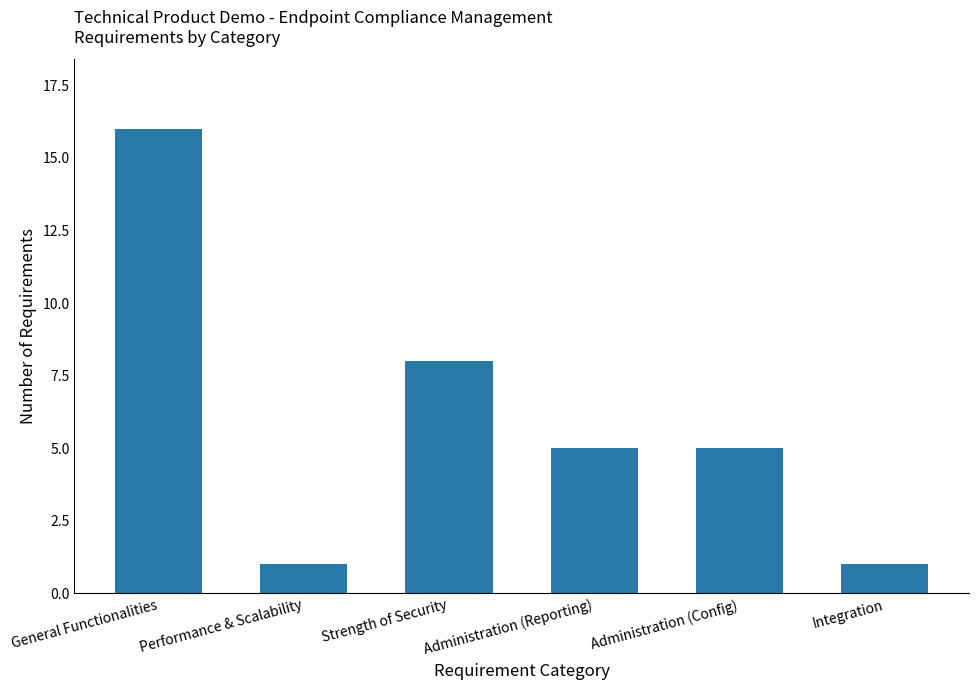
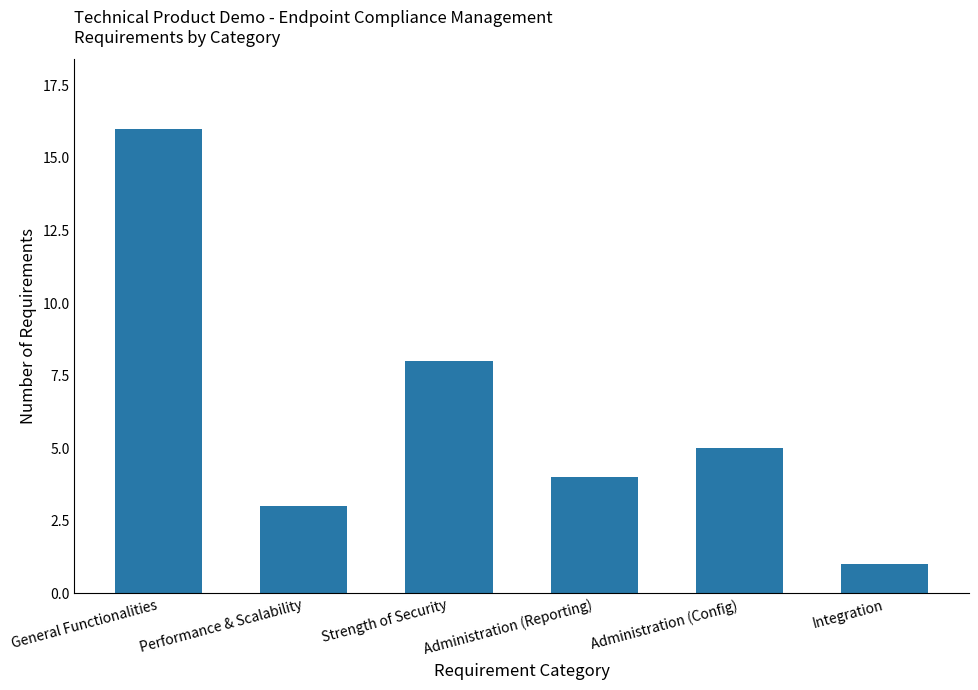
  {
    "General Functionalities": 16,
-   "Performance & Scalability": 1,
+   "Performance & Scalability": 3,
    "Strength of Security": 8,
-   "Administration (Reporting)": 5,
+   "Administration (Reporting)": 4,
    "Administration (Config)": 5,
    "Integration": 1
  }
